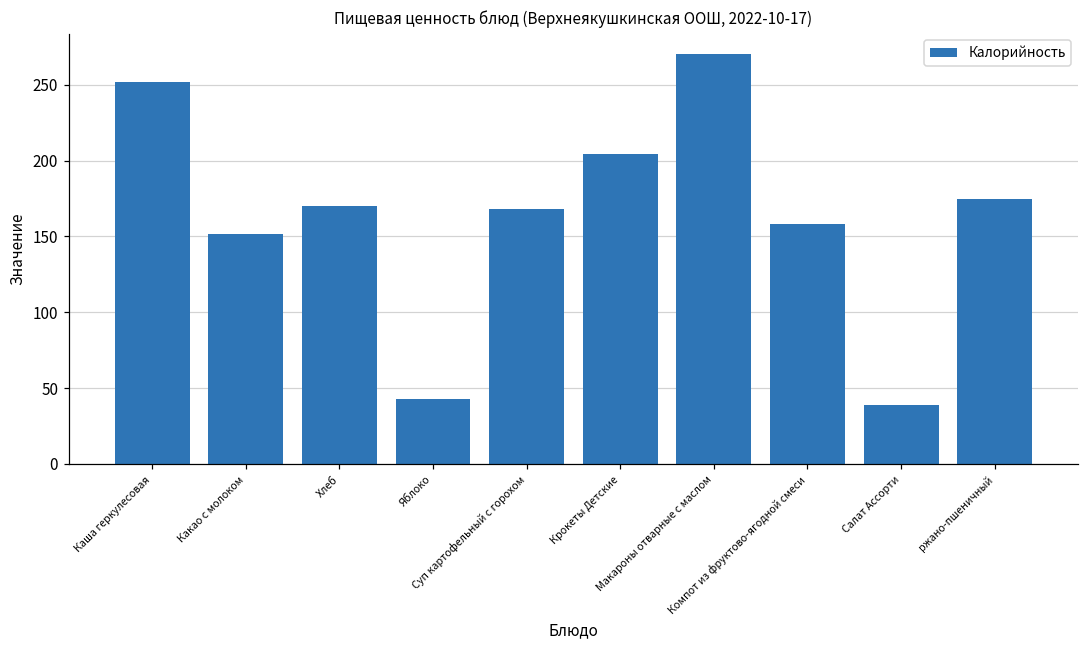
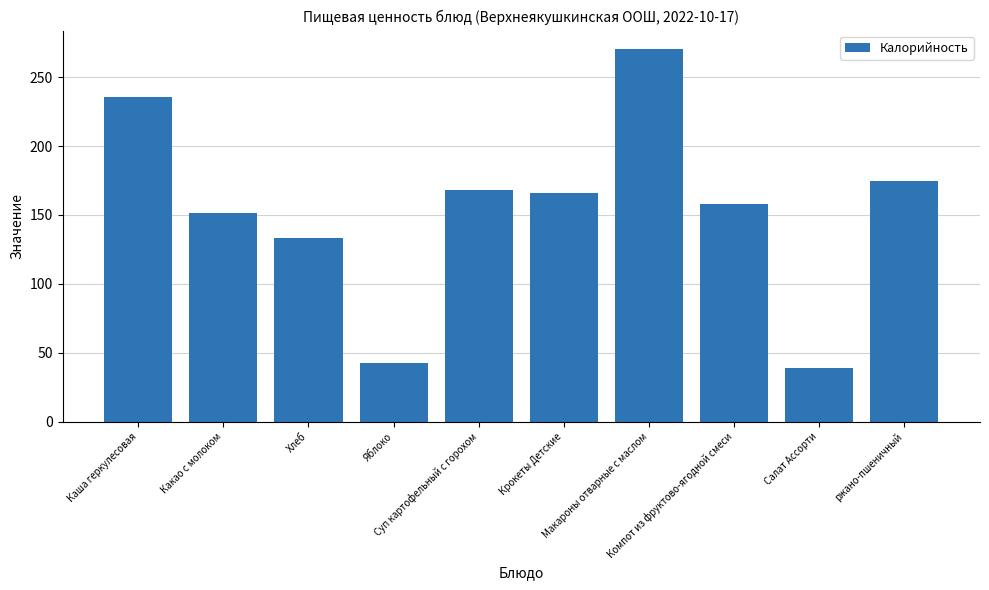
  {
-   "Каша геркулесовая": 252,
+   "Каша геркулесовая": 236,
    "Какао с молоком": 152,
-   "Хлеб": 170,
+   "Хлеб": 133,
    "Яблоко": 43,
    "Суп картофельный с горохом": 168,
-   "Крокеты Детские": 204,
+   "Крокеты Детские": 166,
    "Макароны отварные с маслом": 270,
    "Компот из фруктово-ягодной смеси": 158,
    "Салат Ассорти": 39,
    "ржано-пшеничный": 175
  }
